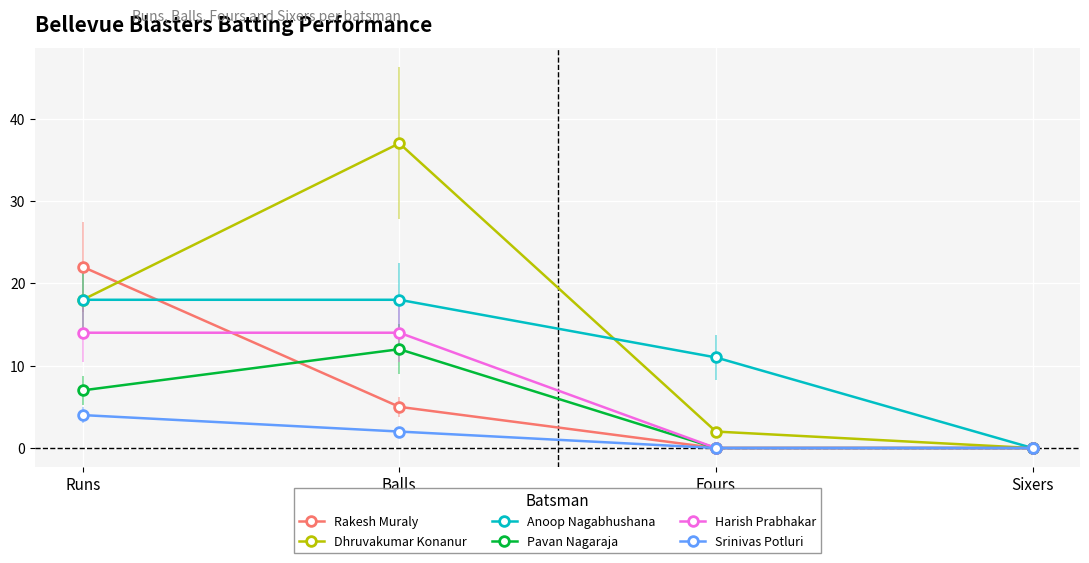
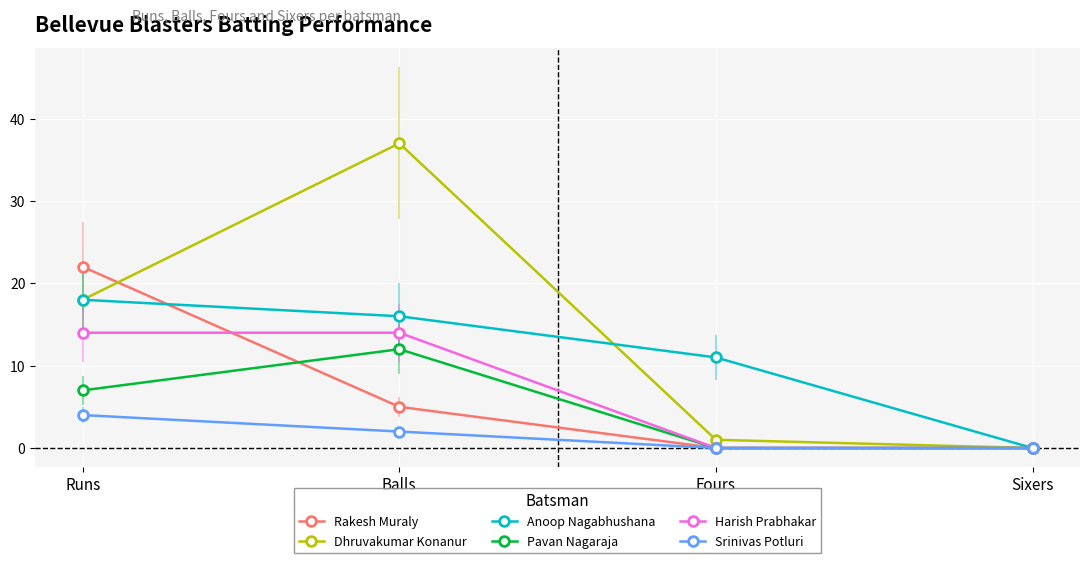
  {
    "Rakesh Muraly": {
      "Runs": 22,
      "Balls": 5
    },
    "Dhruvakumar Konanur": {
      "Balls": 37,
-     "Fours": 2
+     "Fours": 1
    },
    "Anoop Nagabhushana": {
-     "Balls": 18,
+     "Balls": 16,
      "Fours": 11
    },
    "Pavan Nagaraja": {
      "Runs": 7,
      "Balls": 12
    },
    "Harish Prabhakar": {
      "Runs": 14,
      "Balls": 14
    },
    "Srinivas Potluri": {
      "Runs": 4,
      "Balls": 2
    }
  }
